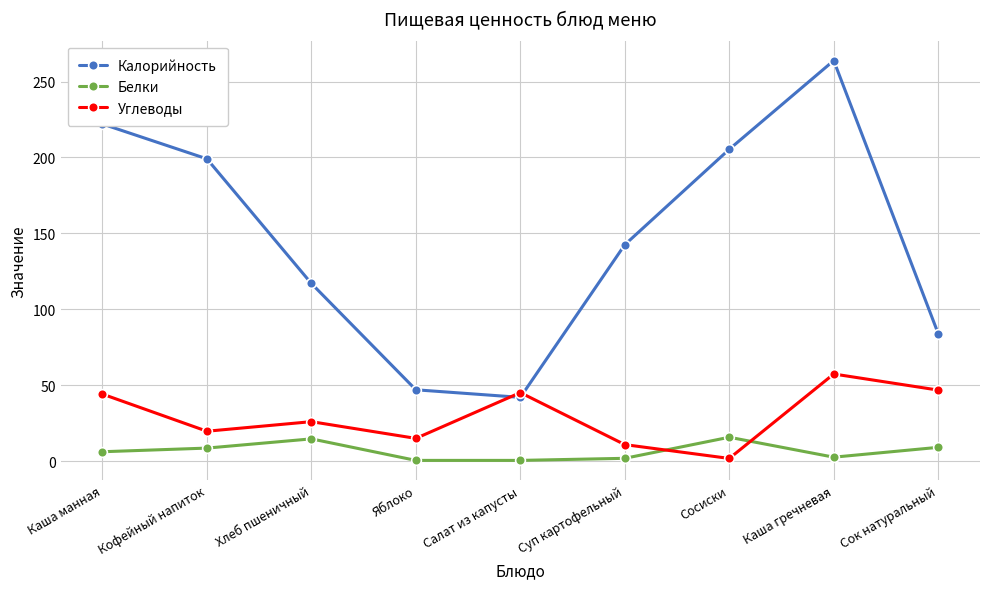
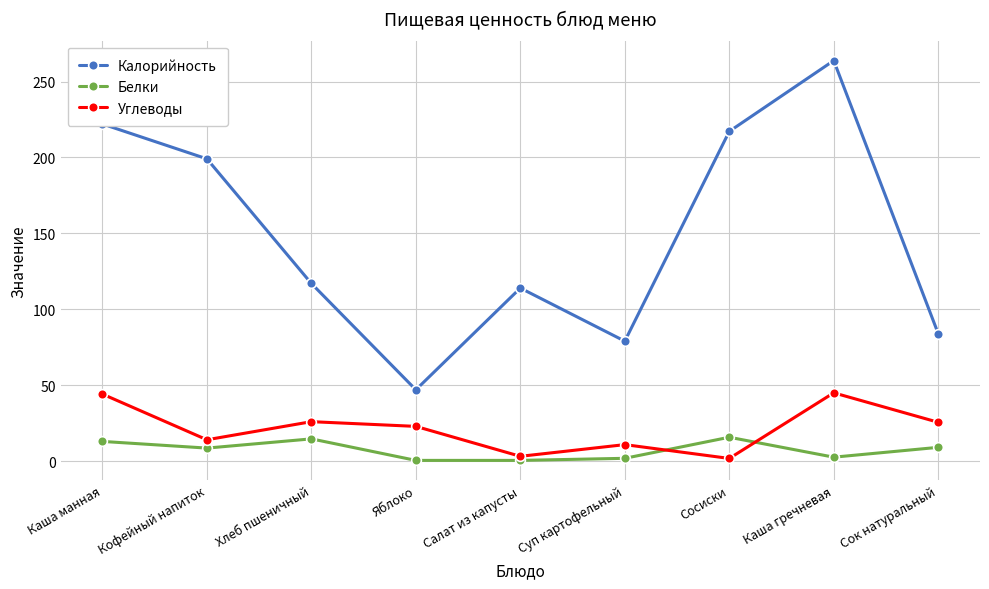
  {
    "Калорийность": {
      "Кофейный напиток": 199,
      "Хлеб пшеничный": 117,
      "Яблоко": 47,
-     "Салат из капусты": 42,
-     "Суп картофельный": 143,
-     "Сосиски": 205,
+     "Салат из капусты": 114,
+     "Суп картофельный": 79,
+     "Сосиски": 217,
      "Каша гречневая": 264,
      "Сок натуральный": 84
    },
    "Белки": {
-     "Каша манная": 6,
+     "Каша манная": 13,
      "Кофейный напиток": 9,
      "Хлеб пшеничный": 15,
      "Яблоко": 1,
      "Салат из капусты": 1,
      "Суп картофельный": 2,
      "Сосиски": 16,
      "Каша гречневая": 3,
      "Сок натуральный": 9
    },
    "Углеводы": {
      "Каша манная": 44,
-     "Кофейный напиток": 20,
+     "Кофейный напиток": 14,
      "Хлеб пшеничный": 26,
-     "Яблоко": 15,
-     "Салат из капусты": 45,
+     "Яблоко": 23,
+     "Салат из капусты": 3,
      "Суп картофельный": 11,
      "Сосиски": 2,
-     "Каша гречневая": 57,
-     "Сок натуральный": 47
+     "Каша гречневая": 45,
+     "Сок натуральный": 26
    }
  }
